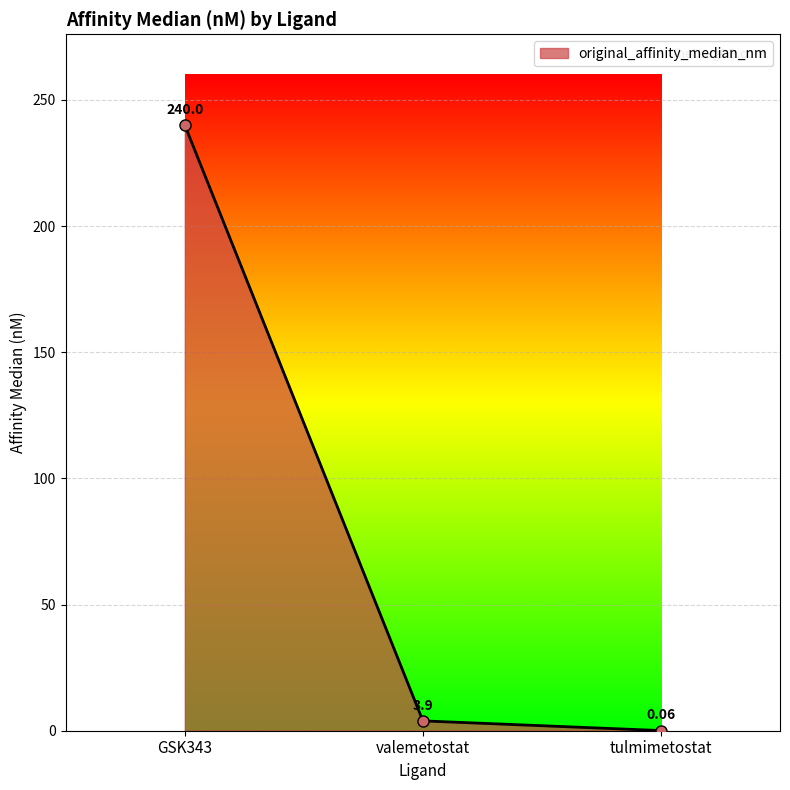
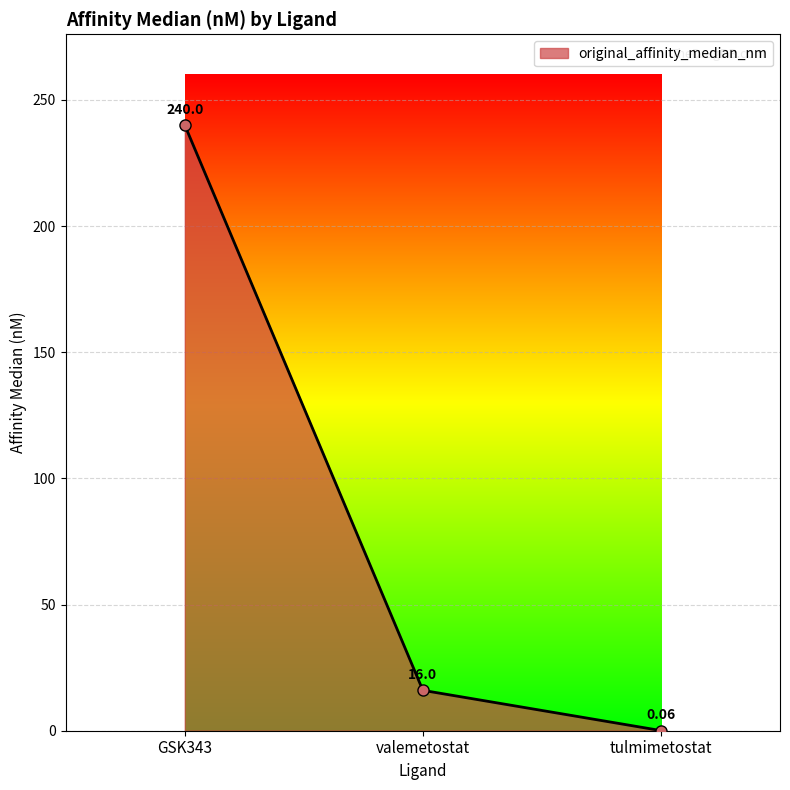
  {
    "GSK343": 240.0,
-   "valemetostat": 3.9,
+   "valemetostat": 16.0,
    "tulmimetostat": 0.06
  }
